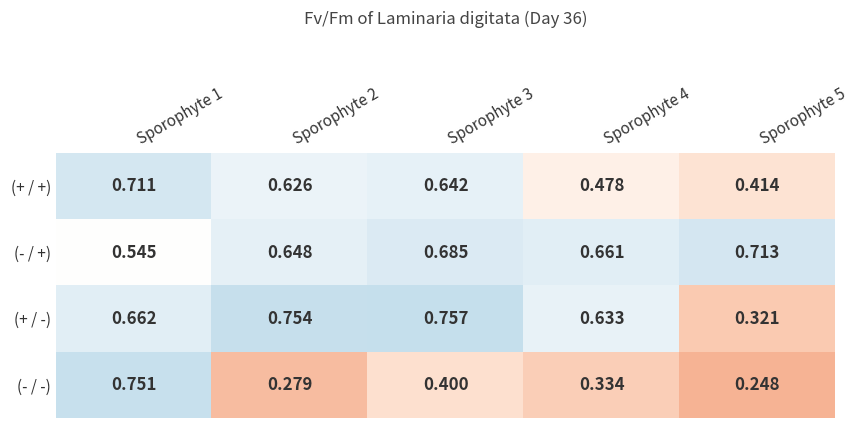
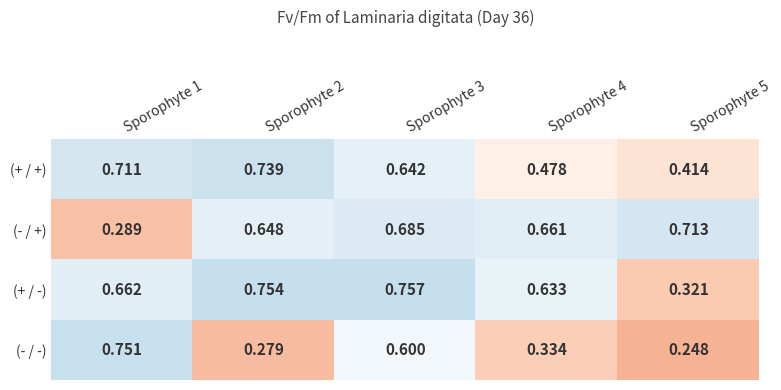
  {
    "(+ / +)": {
      "Sporophyte 1": 0.711,
-     "Sporophyte 2": 0.626,
+     "Sporophyte 2": 0.739,
      "Sporophyte 3": 0.642,
      "Sporophyte 4": 0.478,
      "Sporophyte 5": 0.414
    },
    "(- / +)": {
-     "Sporophyte 1": 0.545,
+     "Sporophyte 1": 0.289,
      "Sporophyte 2": 0.648,
      "Sporophyte 3": 0.685,
      "Sporophyte 4": 0.661,
      "Sporophyte 5": 0.713
    },
    "(+ / -)": {
      "Sporophyte 1": 0.662,
      "Sporophyte 2": 0.754,
      "Sporophyte 3": 0.757,
      "Sporophyte 4": 0.633,
      "Sporophyte 5": 0.321
    },
    "(- / -)": {
      "Sporophyte 1": 0.751,
      "Sporophyte 2": 0.279,
-     "Sporophyte 3": 0.400,
+     "Sporophyte 3": 0.600,
      "Sporophyte 4": 0.334,
      "Sporophyte 5": 0.248
    }
  }
